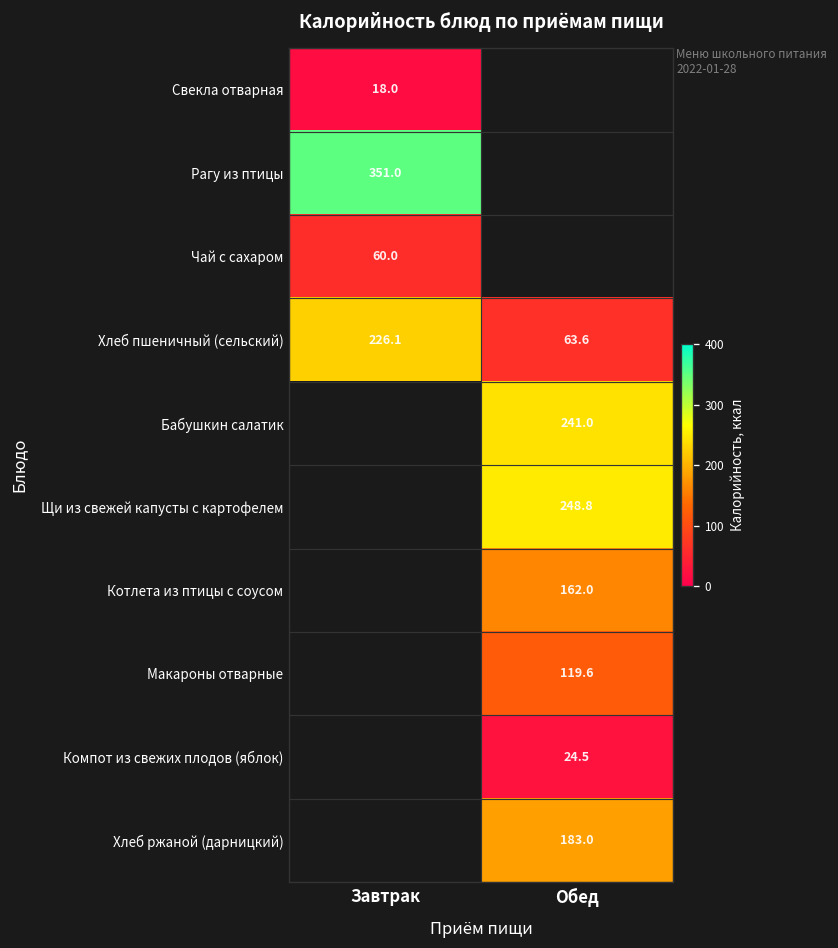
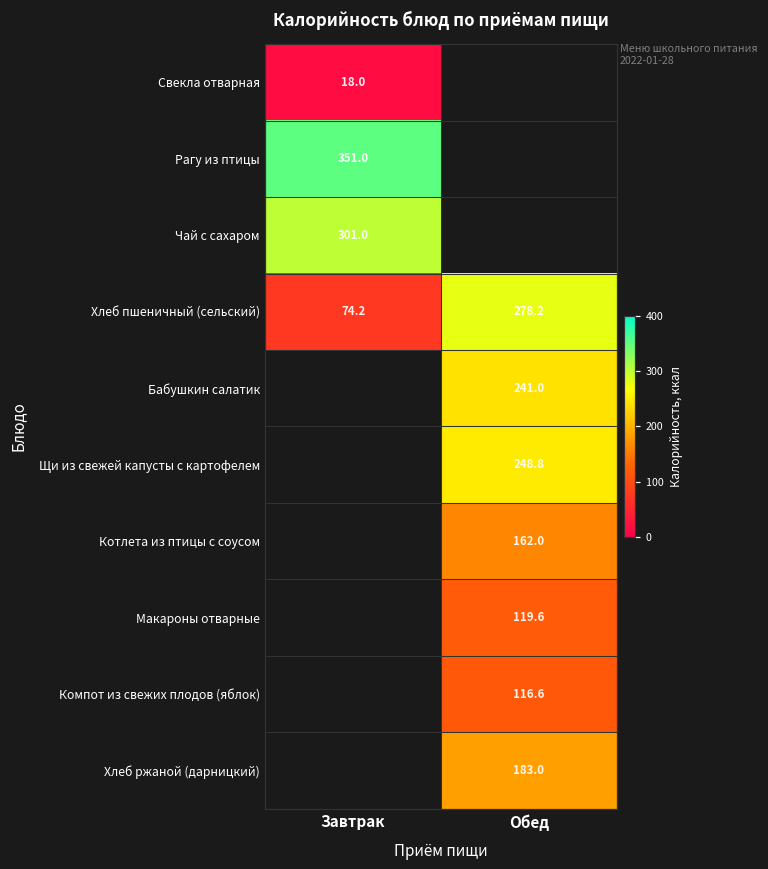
  {
    "Свекла отварная": {
      "Завтрак": 18.0
    },
    "Рагу из птицы": {
      "Завтрак": 351.0
    },
    "Чай с сахаром": {
-     "Завтрак": 60.0
+     "Завтрак": 301.0
    },
    "Хлеб пшеничный (сельский)": {
-     "Завтрак": 226.1,
-     "Обед": 63.6
+     "Завтрак": 74.2,
+     "Обед": 278.2
    },
    "Бабушкин салатик": {
      "Обед": 241.0
    },
    "Щи из свежей капусты с картофелем": {
      "Обед": 248.8
    },
    "Котлета из птицы с соусом": {
      "Обед": 162.0
    },
    "Макароны отварные": {
      "Обед": 119.6
    },
    "Компот из свежих плодов (яблок)": {
-     "Обед": 24.5
+     "Обед": 116.6
    },
    "Хлеб ржаной (дарницкий)": {
      "Обед": 183.0
    }
  }
